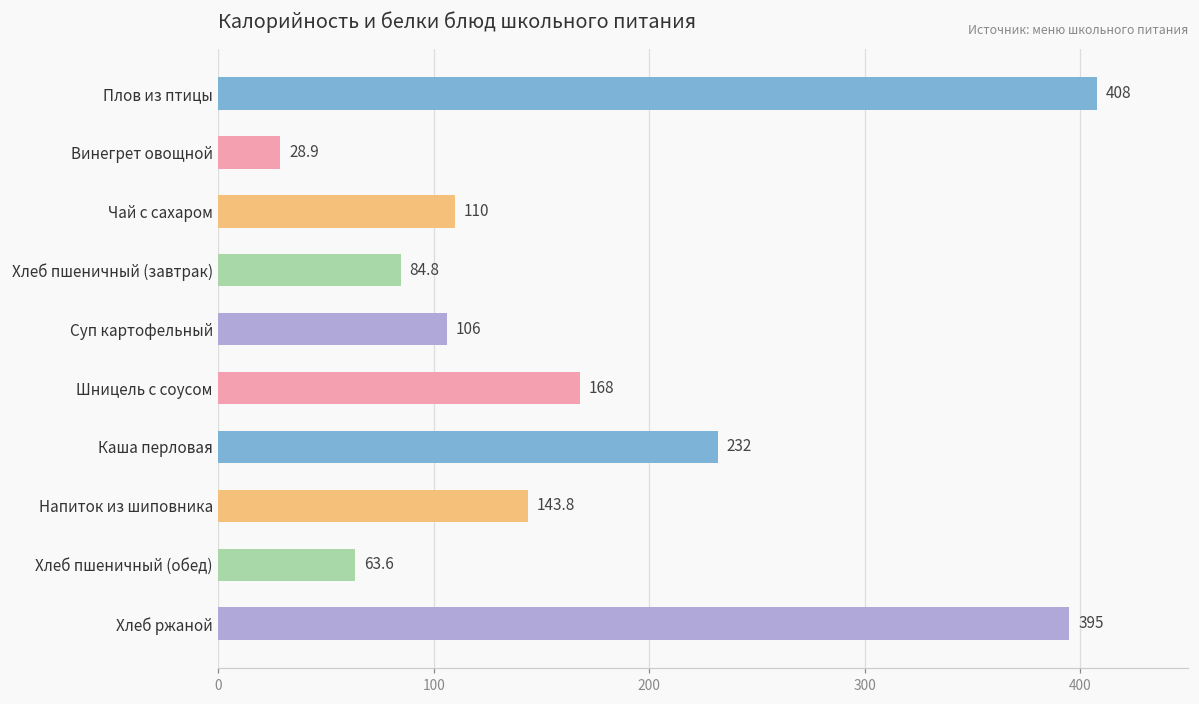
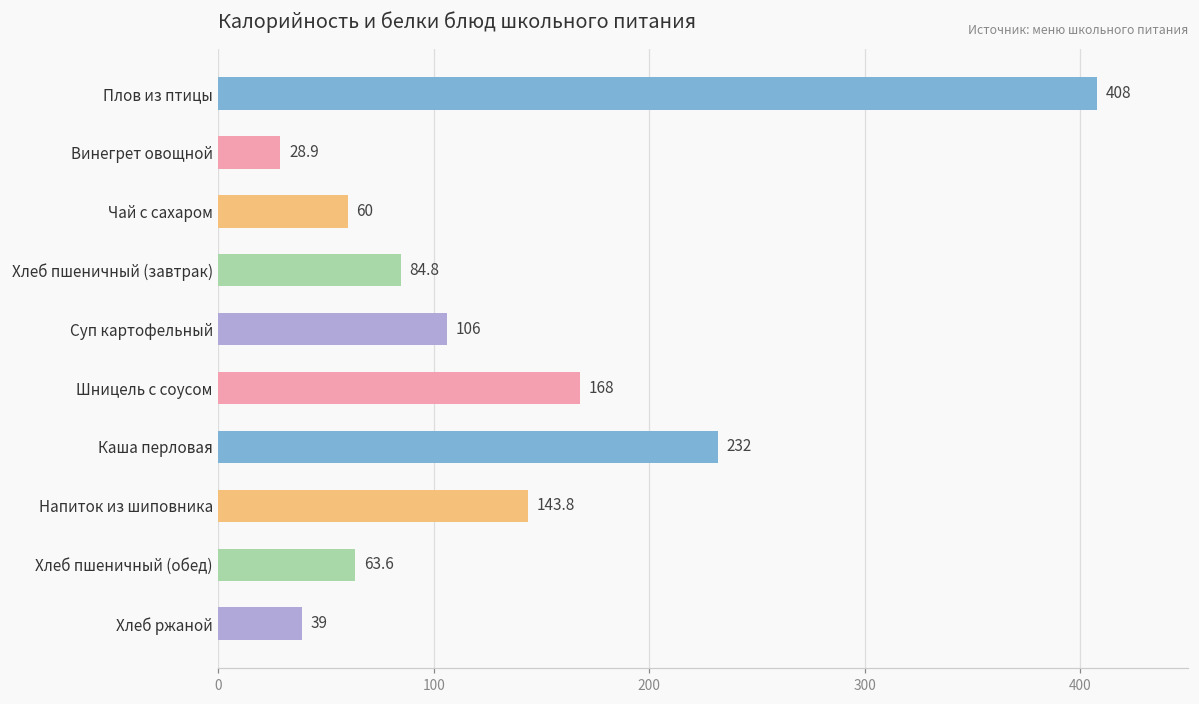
  {
    "Плов из птицы": 408,
    "Винегрет овощной": 28.9,
-   "Чай с сахаром": 110,
+   "Чай с сахаром": 60,
    "Хлеб пшеничный (завтрак)": 84.8,
    "Суп картофельный": 106,
    "Шницель с соусом": 168,
    "Каша перловая": 232,
    "Напиток из шиповника": 143.8,
    "Хлеб пшеничный (обед)": 63.6,
-   "Хлеб ржаной": 395
+   "Хлеб ржаной": 39
  }
